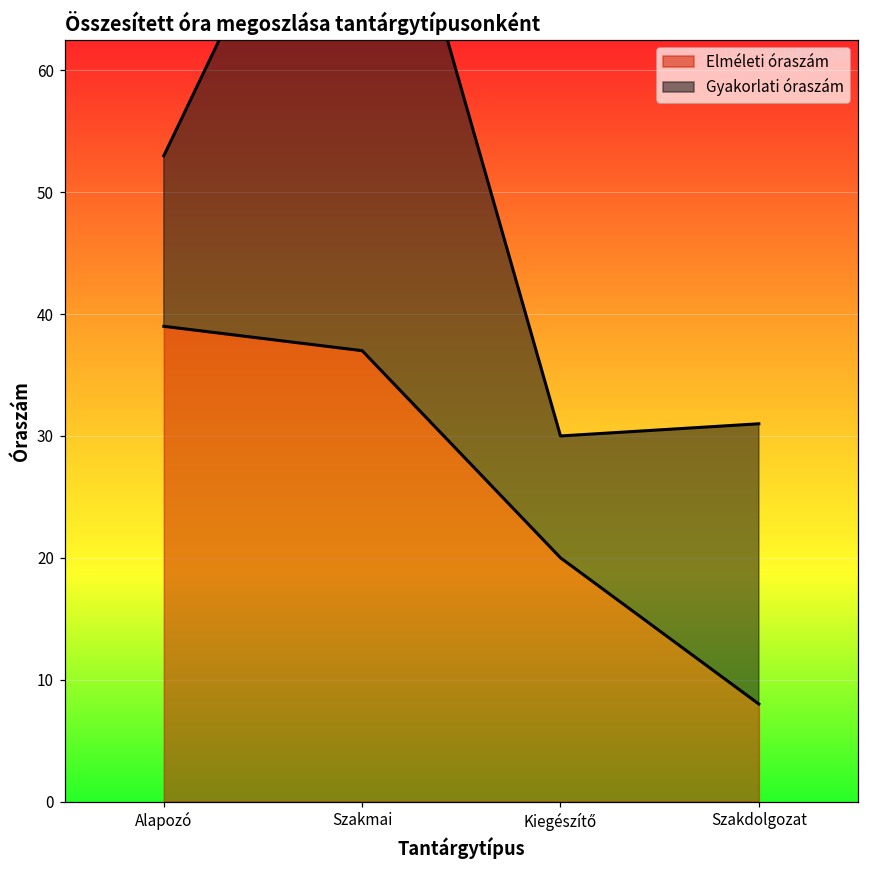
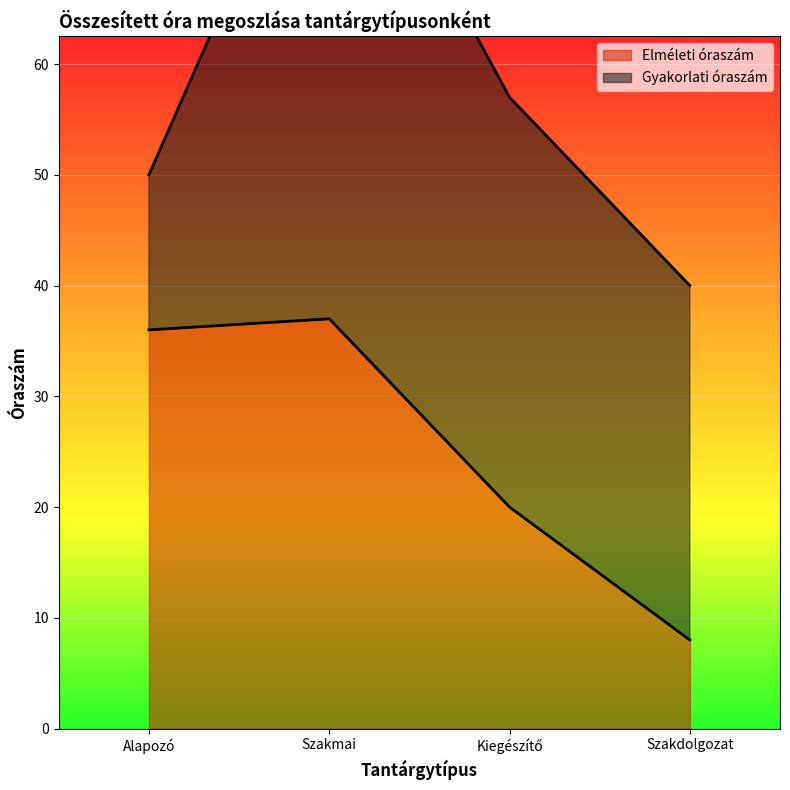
  {
    "Elméleti óraszám": {
-     "Alapozó": 39,
+     "Alapozó": 36,
      "Szakmai": 37,
      "Kiegészítő": 20,
      "Szakdolgozat": 8
    },
    "Gyakorlati óraszám": {
      "Alapozó": 14,
-     "Kiegészítő": 10,
-     "Szakdolgozat": 23
+     "Kiegészítő": 37,
+     "Szakdolgozat": 32
    }
  }
